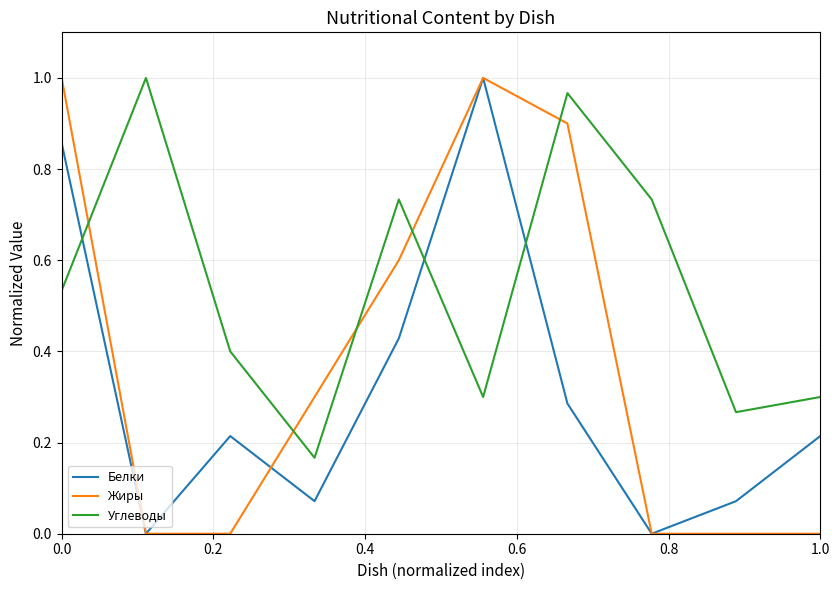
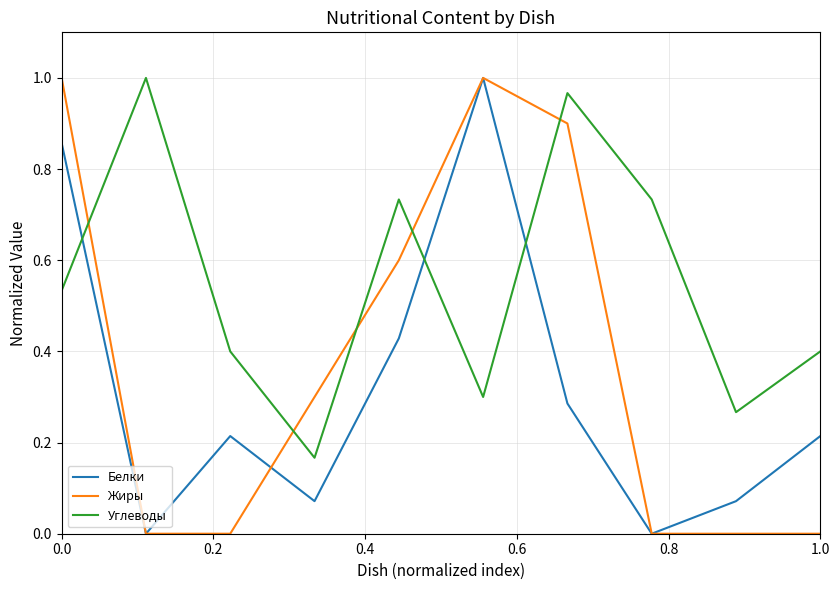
  {
    "Белки": {
      "0.0": 0.86,
      "1.0": 0.21
    },
    "Жиры": {
      "0.0": 1.00,
      "1.0": 0.00
    },
    "Углеводы": {
      "0.0": 0.53,
-     "1.0": 0.30
+     "1.0": 0.40
    }
  }
